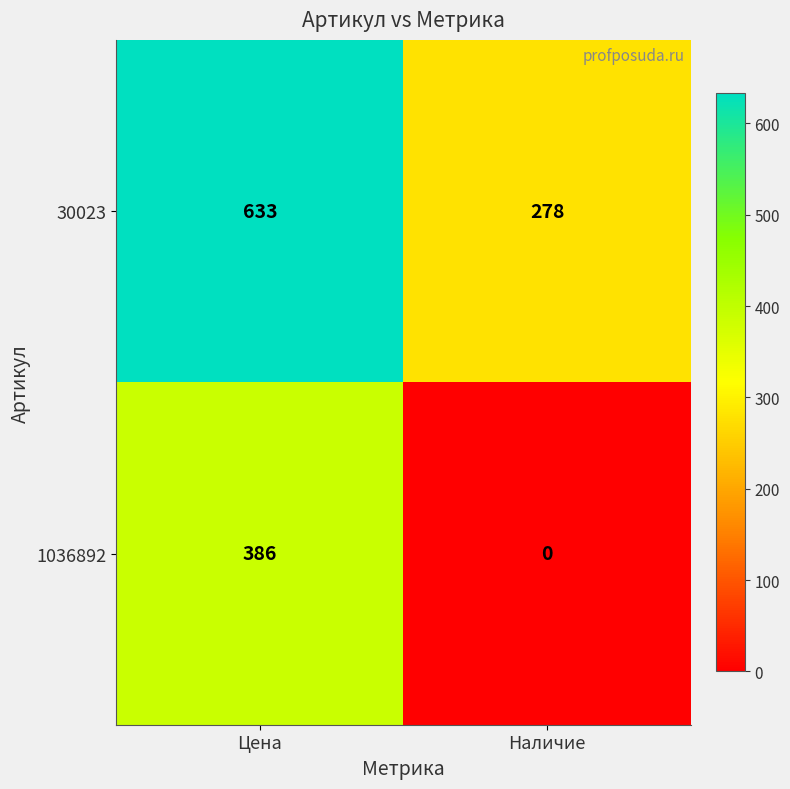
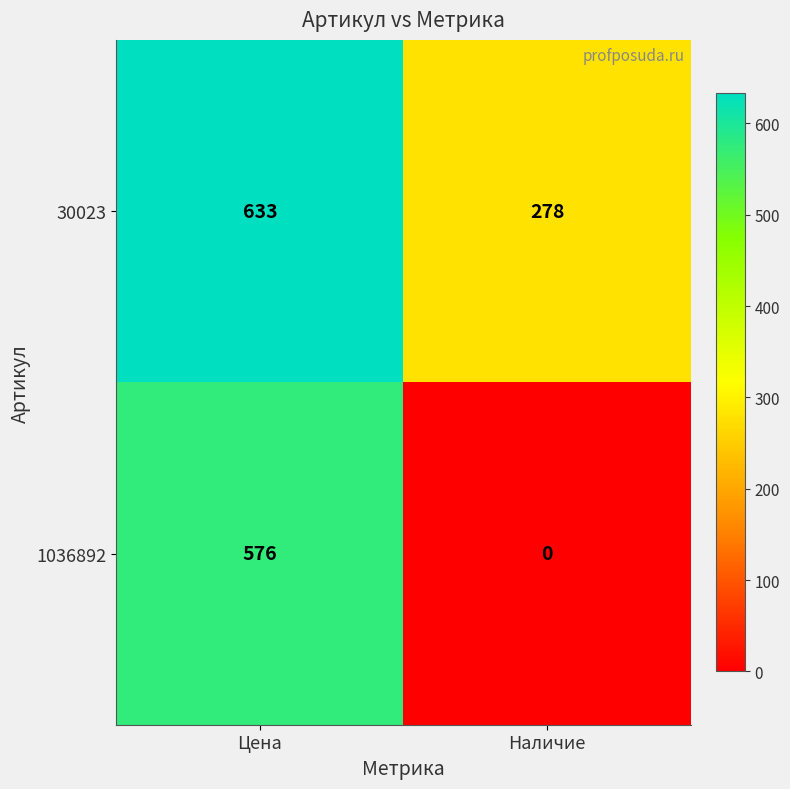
  {
    "30023": {
      "Цена": 633
    },
    "1036892": {
-     "Цена": 386,
+     "Цена": 576,
      "Наличие": 0
    }
  }
